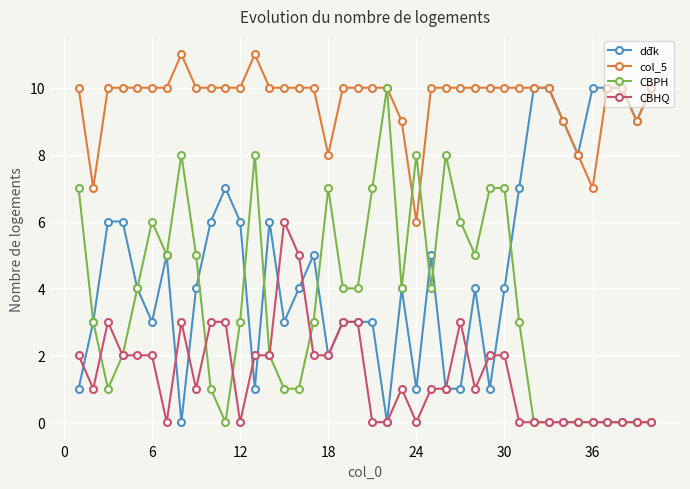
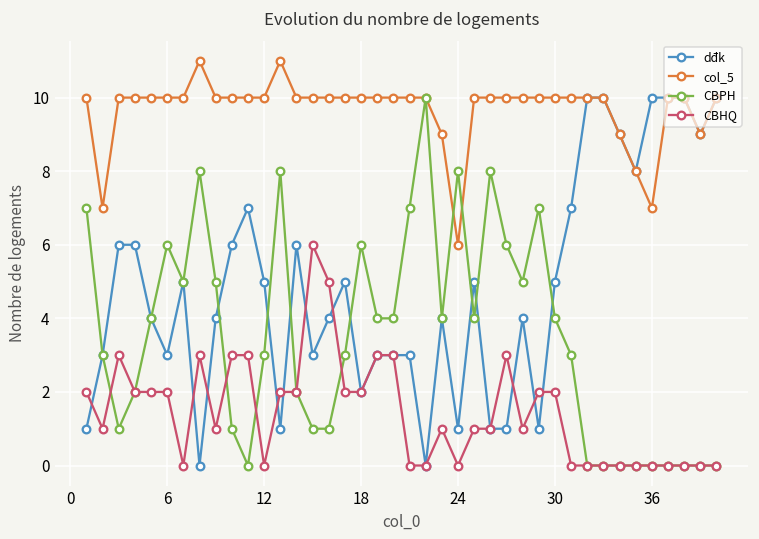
  {
    "dđk": {
      "6": 3,
-     "12": 6,
+     "12": 5,
      "24": 1,
-     "30": 4,
+     "30": 5,
      "36": 10
    },
    "col_5": {
      "6": 10,
      "12": 10,
-     "18": 8,
+     "18": 10,
      "24": 6,
      "30": 10,
      "36": 7
    },
    "CBPH": {
      "6": 6,
      "12": 3,
-     "18": 7,
+     "18": 6,
      "24": 8,
-     "30": 7
+     "30": 4
    },
    "CBHQ": {
      "6": 2,
      "12": 0,
      "24": 0,
      "30": 2
    }
  }
